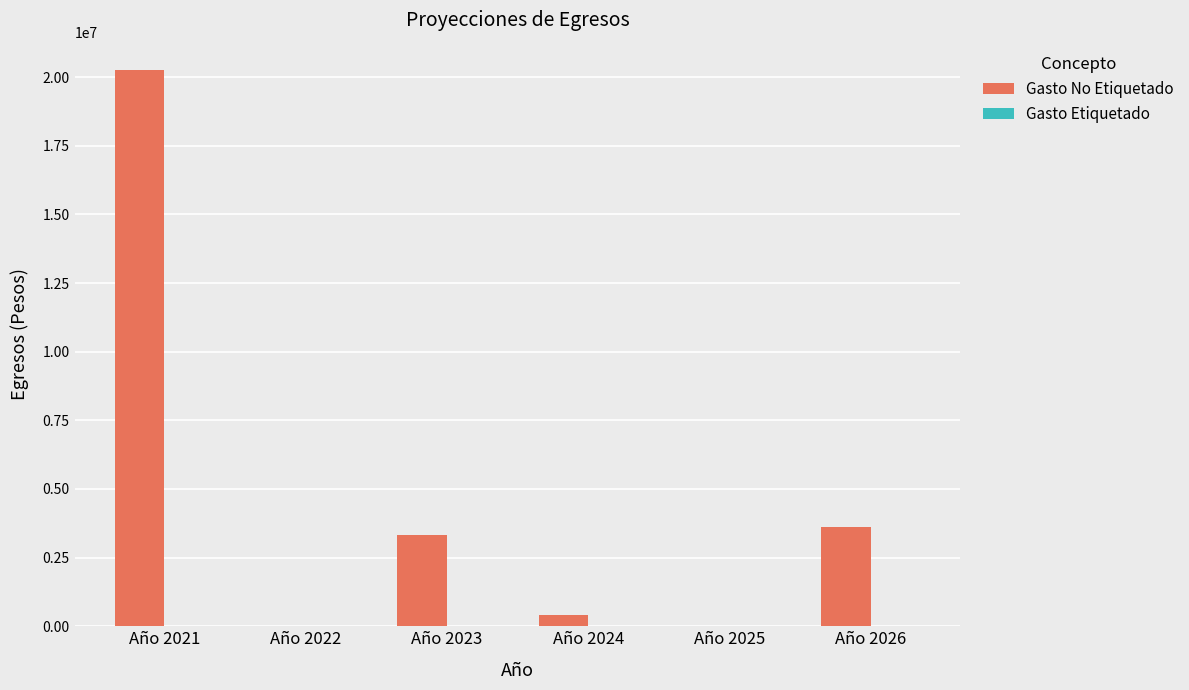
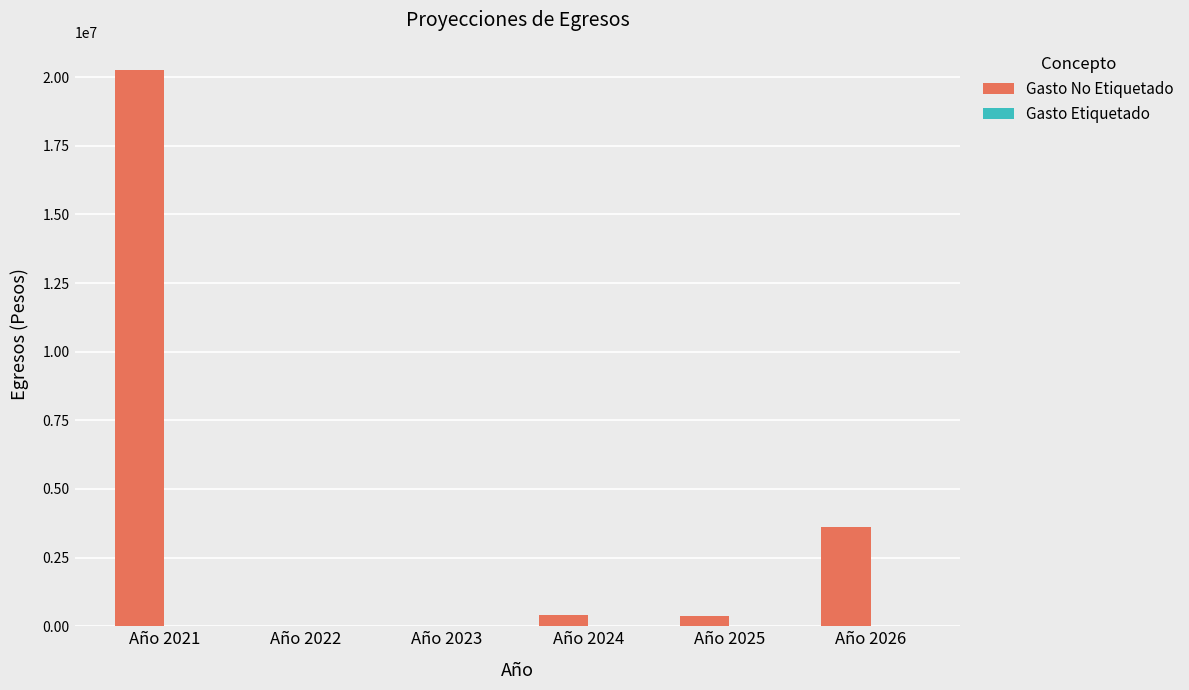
  {
    "Gasto No Etiquetado": {
      "Año 2021": 20200000,
      "Año 2022": 0,
-     "Año 2023": 3300000,
+     "Año 2023": 0,
      "Año 2024": 400000,
-     "Año 2025": 0,
+     "Año 2025": 400000,
      "Año 2026": 3600000
    },
    "Gasto Etiquetado": {
      "Año 2021": 0,
      "Año 2022": 0,
      "Año 2023": 0,
      "Año 2024": 0,
      "Año 2025": 0,
      "Año 2026": 0
    }
  }
